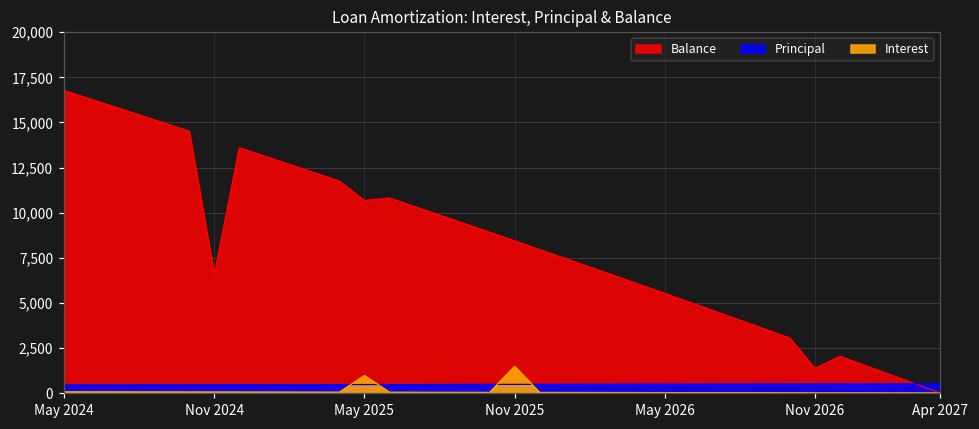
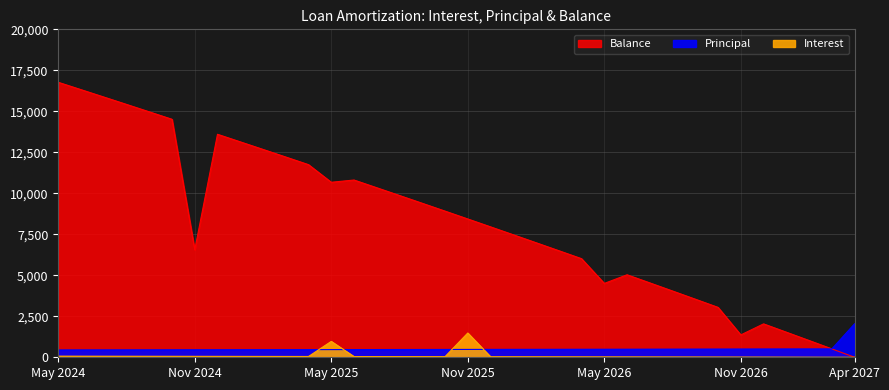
  {
    "Balance": {
      "May 2024": "16,800",
      "Nov 2024": "6,600",
      "May 2025": "10,700",
      "Nov 2025": "8,400",
-     "May 2026": "5,500",
+     "May 2026": "4,500",
      "Nov 2026": "1,400"
    },
    "Principal": {
      "May 2024": "400",
      "Nov 2024": "500",
      "May 2025": "500",
      "Nov 2025": "500",
      "May 2026": "500",
      "Nov 2026": "500",
-     "Apr 2027": "500"
+     "Apr 2027": "2,000"
    },
    "Interest": {
      "May 2024": "100",
      "Nov 2024": "100",
      "May 2025": "1,000",
      "Nov 2025": "1,500",
      "May 2026": "0",
      "Nov 2026": "0"
    }
  }
